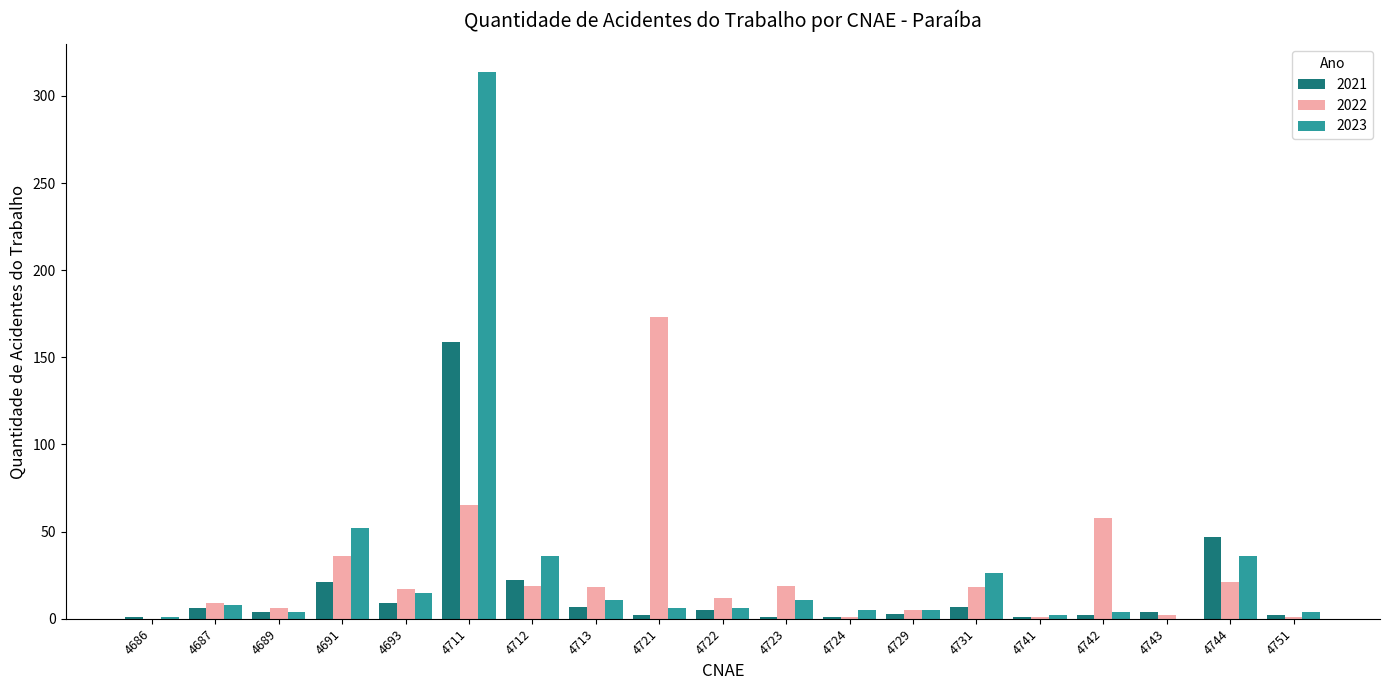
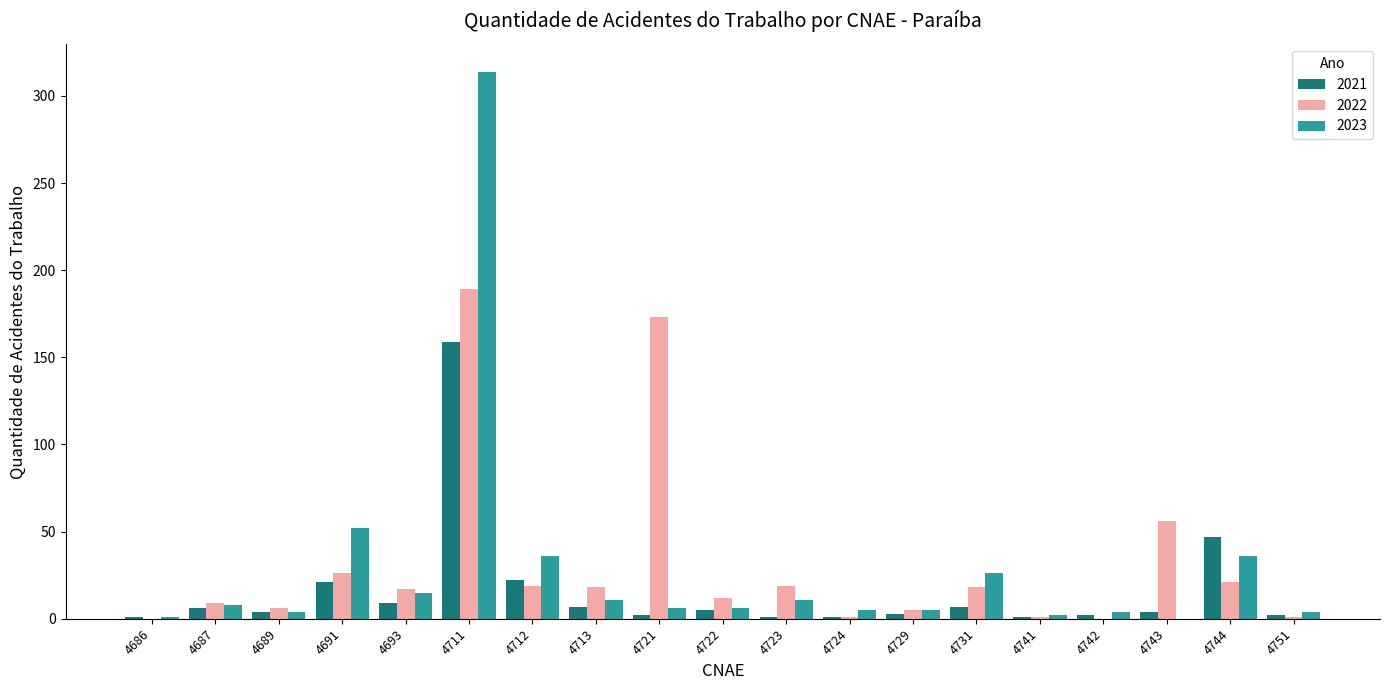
  {
    "2022": {
      "4686": 0,
      "4687": 9,
      "4689": 6,
-     "4691": 36,
+     "4691": 26,
      "4693": 17,
-     "4711": 65,
+     "4711": 189,
      "4712": 19,
      "4713": 18,
      "4721": 173,
      "4722": 12,
      "4723": 19,
      "4729": 5,
      "4731": 18,
-     "4742": 58,
-     "4743": 2,
+     "4742": 0,
+     "4743": 56,
      "4744": 21
    }
  }
